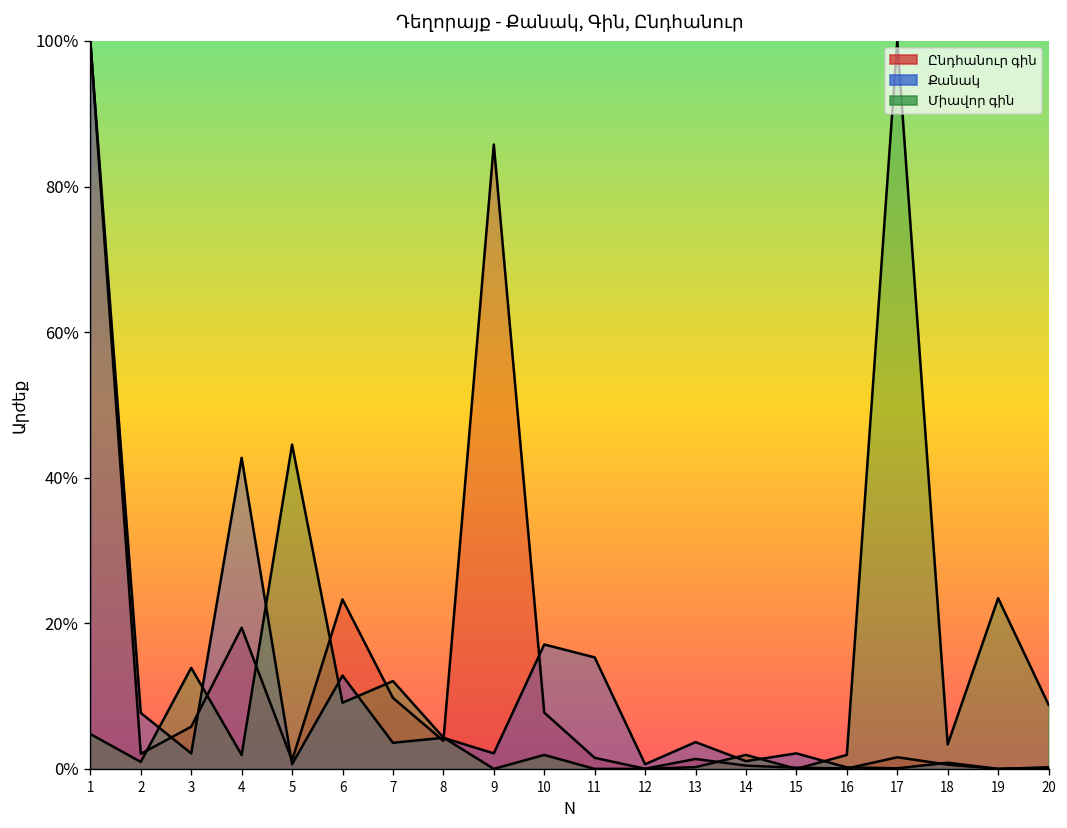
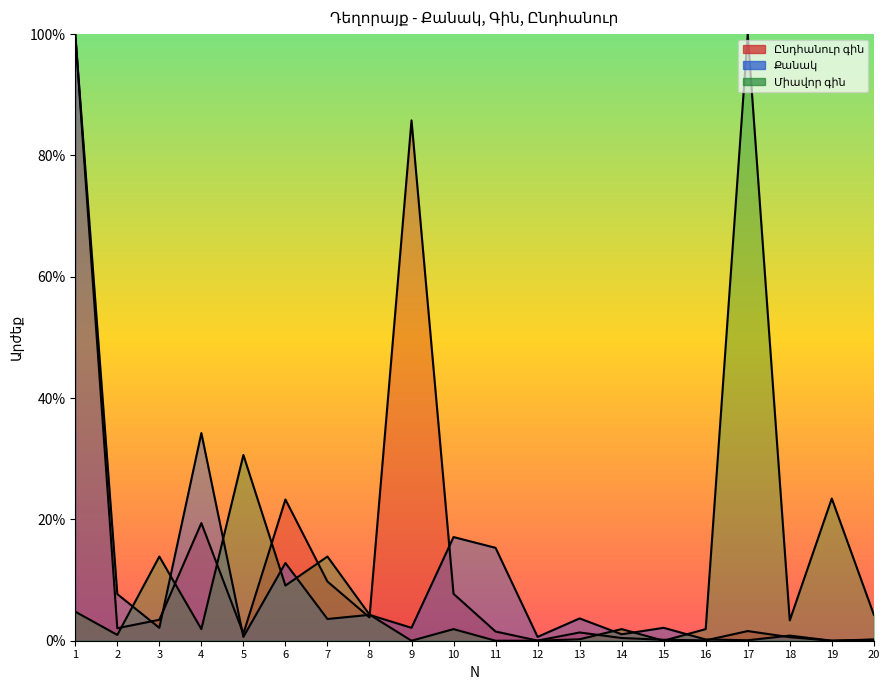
  {
    "Ընդհանուր գին": {
      "2": "2%",
-     "3": "6%",
+     "3": "3%",
      "4": "19%",
      "5": "1%",
      "6": "23%",
      "7": "10%",
      "8": "4%",
      "9": "86%",
      "10": "8%",
      "11": "2%",
      "13": "1%",
      "14": "0%",
      "17": "2%"
    },
    "Քանակ": {
      "2": "8%",
      "3": "2%",
-     "4": "43%",
+     "4": "34%",
      "5": "1%",
      "6": "13%",
      "7": "4%",
      "9": "2%",
      "10": "17%",
      "11": "15%",
      "12": "1%",
      "13": "4%",
      "14": "1%",
      "15": "2%",
      "17": "0%"
    },
    "Միավոր գին": {
      "1": "5%",
      "2": "1%",
      "3": "14%",
      "4": "2%",
-     "5": "45%",
+     "5": "31%",
      "6": "9%",
-     "7": "12%",
+     "7": "14%",
      "9": "0%",
      "10": "2%",
      "11": "0%",
      "13": "0%",
      "14": "2%",
      "16": "2%",
      "17": "100%",
      "18": "3%",
      "19": "23%",
-     "20": "9%"
+     "20": "4%"
    }
  }
